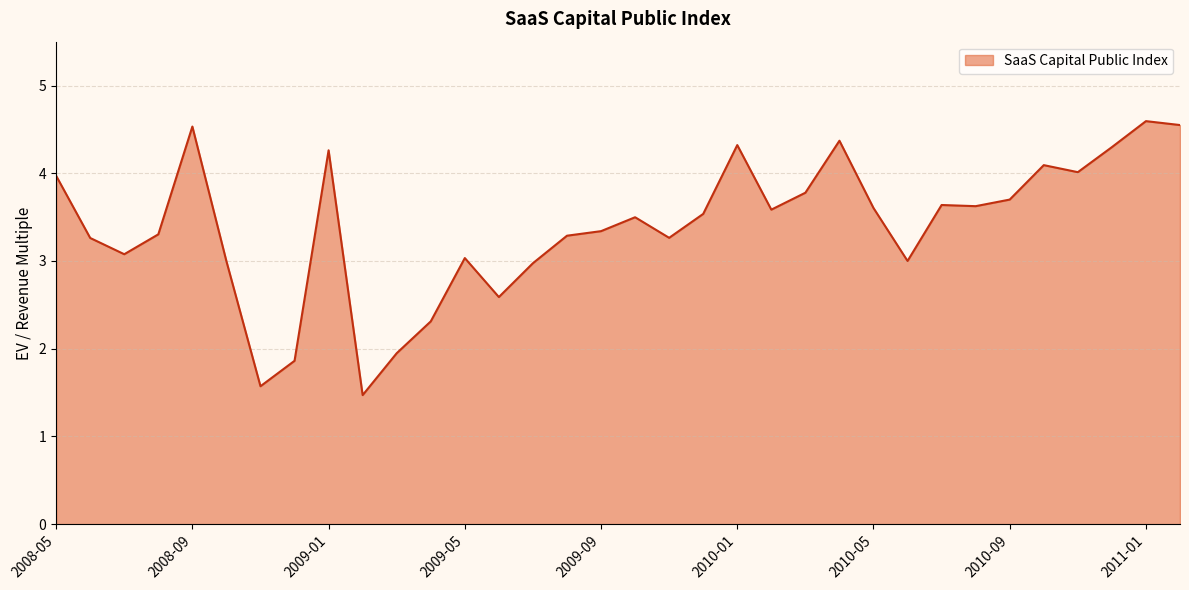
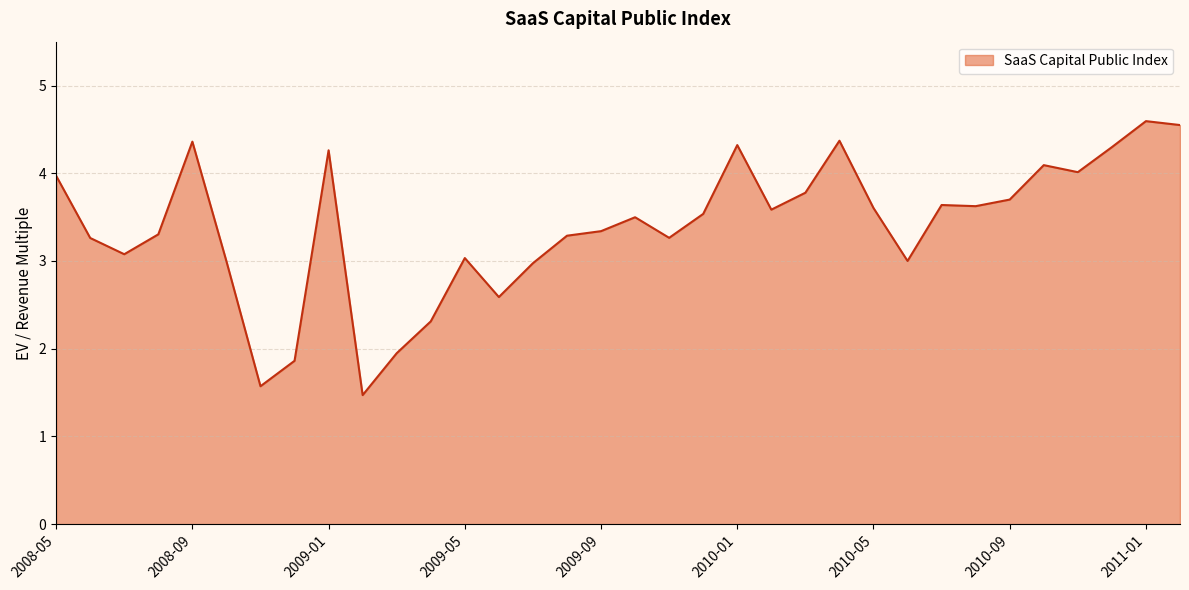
  {
    "2008-05": 4.0,
-   "2008-09": 4.5,
+   "2008-09": 4.4,
    "2009-01": 4.3,
    "2009-05": 3.0,
    "2009-09": 3.3,
    "2010-01": 4.3,
    "2010-05": 3.6,
    "2010-09": 3.7,
    "2011-01": 4.6
  }
